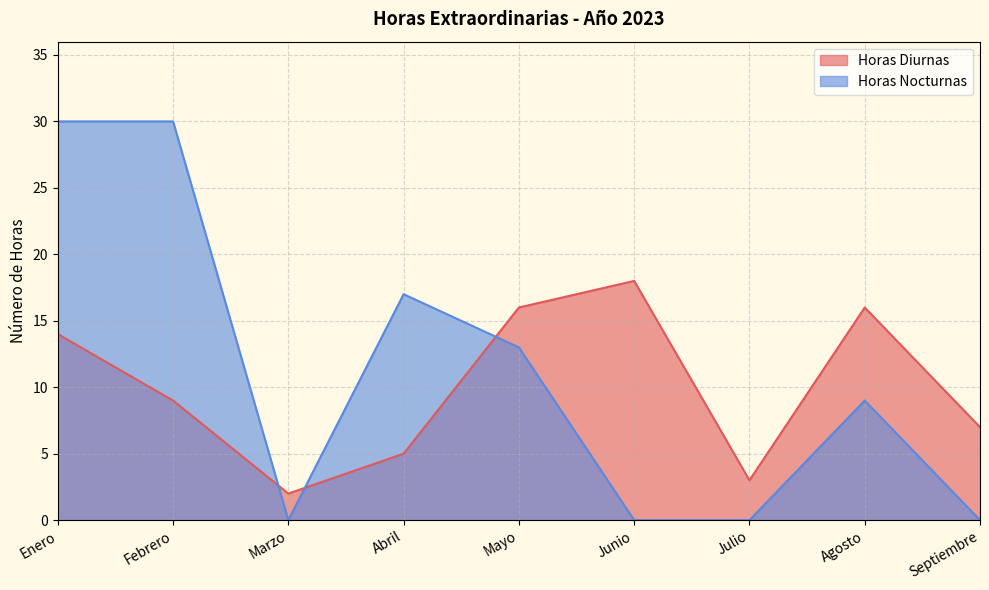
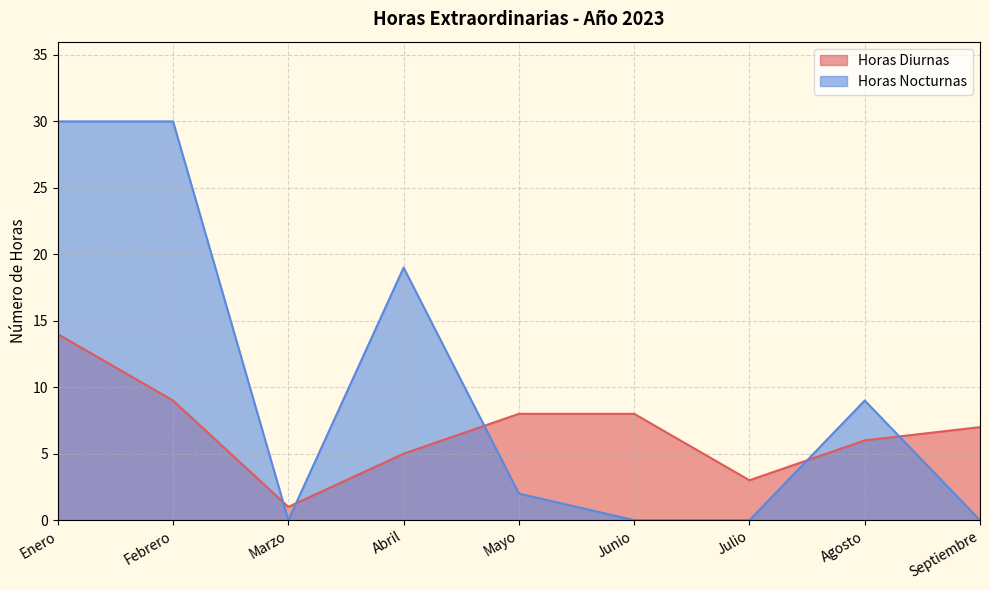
  {
    "Horas Diurnas": {
      "Enero": 14,
      "Febrero": 9,
-     "Marzo": 2,
+     "Marzo": 1,
      "Abril": 5,
-     "Mayo": 16,
-     "Junio": 18,
+     "Mayo": 8,
+     "Junio": 8,
      "Julio": 3,
-     "Agosto": 16,
+     "Agosto": 6,
      "Septiembre": 7
    },
    "Horas Nocturnas": {
      "Enero": 30,
      "Febrero": 30,
      "Marzo": 0,
-     "Abril": 17,
-     "Mayo": 13,
+     "Abril": 19,
+     "Mayo": 2,
      "Junio": 0,
      "Julio": 0,
      "Agosto": 9,
      "Septiembre": 0
    }
  }
